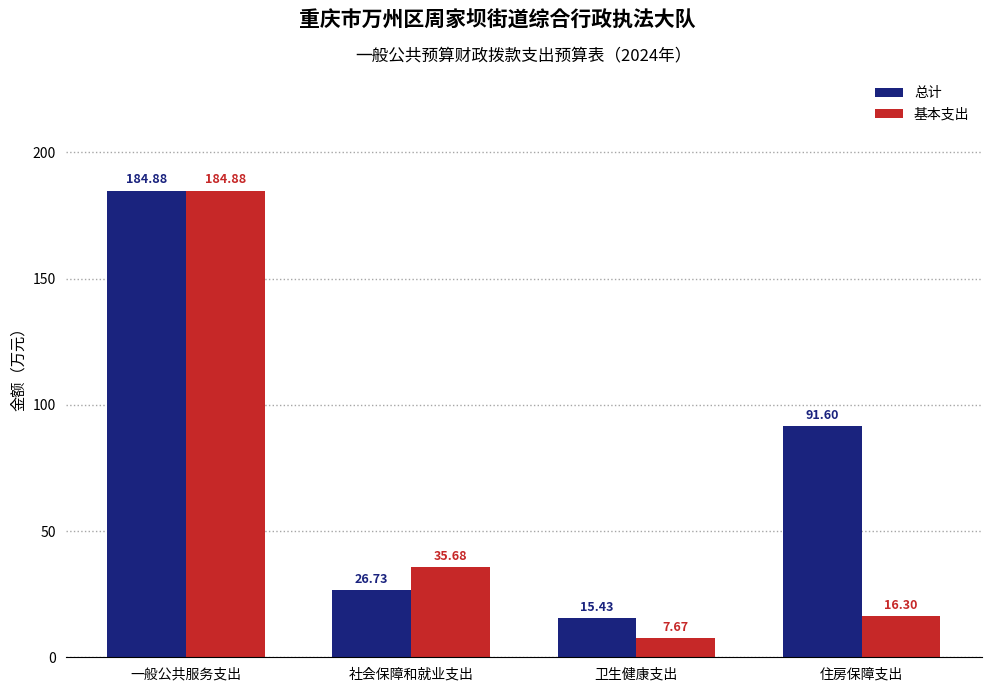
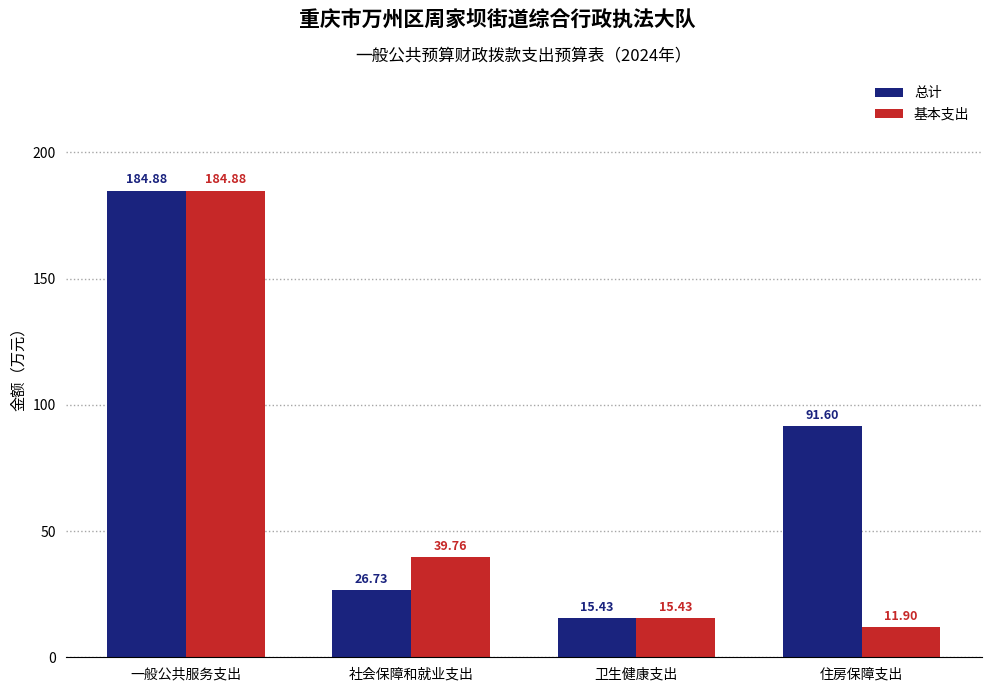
  {
    "总计": {
      "一般公共服务支出": 184.88,
      "社会保障和就业支出": 26.73,
      "卫生健康支出": 15.43,
      "住房保障支出": 91.60
    },
    "基本支出": {
      "一般公共服务支出": 184.88,
-     "社会保障和就业支出": 35.68,
-     "卫生健康支出": 7.67,
-     "住房保障支出": 16.30
+     "社会保障和就业支出": 39.76,
+     "卫生健康支出": 15.43,
+     "住房保障支出": 11.90
    }
  }
